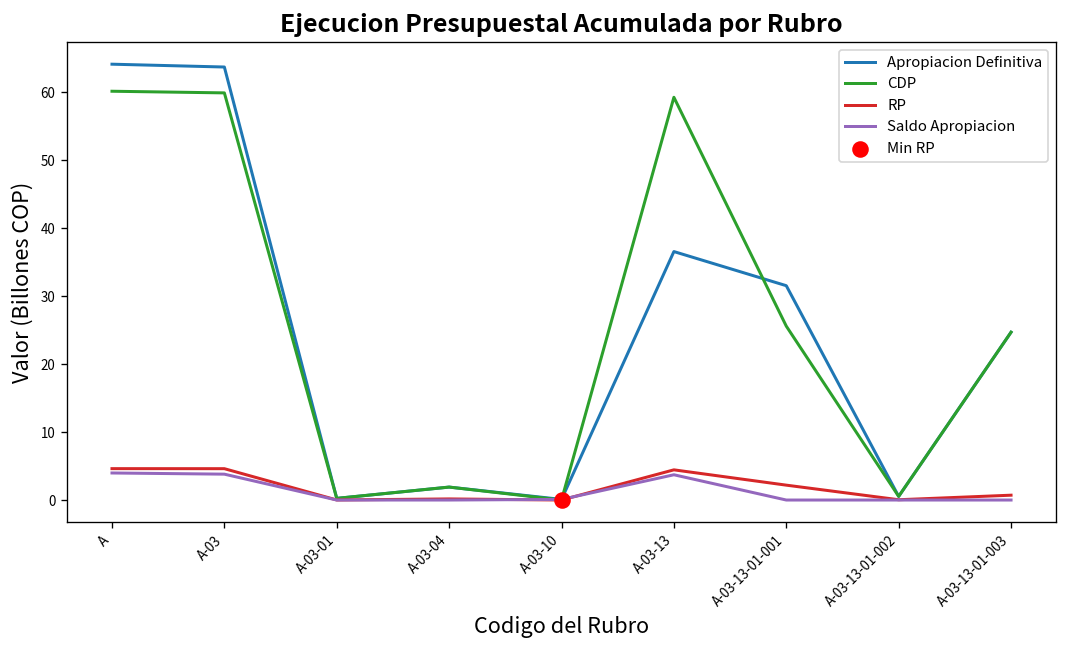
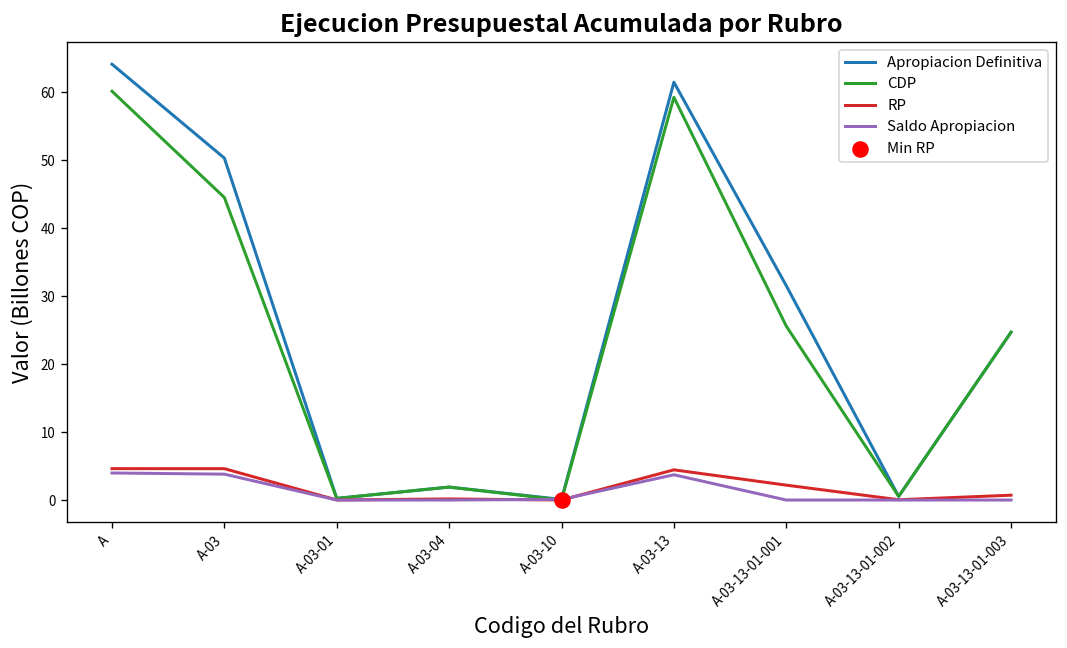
  {
    "Apropiacion Definitiva": {
      "A": 64,
-     "A-03": 64,
-     "A-03-13": 37,
+     "A-03": 50,
+     "A-03-13": 61,
      "A-03-13-01-001": 32
    },
    "CDP": {
      "A": 60,
-     "A-03": 60,
+     "A-03": 45,
      "A-03-13": 59,
      "A-03-13-01-001": 26
    },
    "RP": {
      "A": 5,
      "A-03": 5,
      "A-03-13": 4,
      "A-03-13-01-001": 2,
      "A-03-13-01-003": 1
    },
    "Saldo Apropiacion": {
      "A": 4,
      "A-03": 4,
      "A-03-13": 4,
      "A-03-13-01-001": 0,
      "A-03-13-01-003": 0
    }
  }
